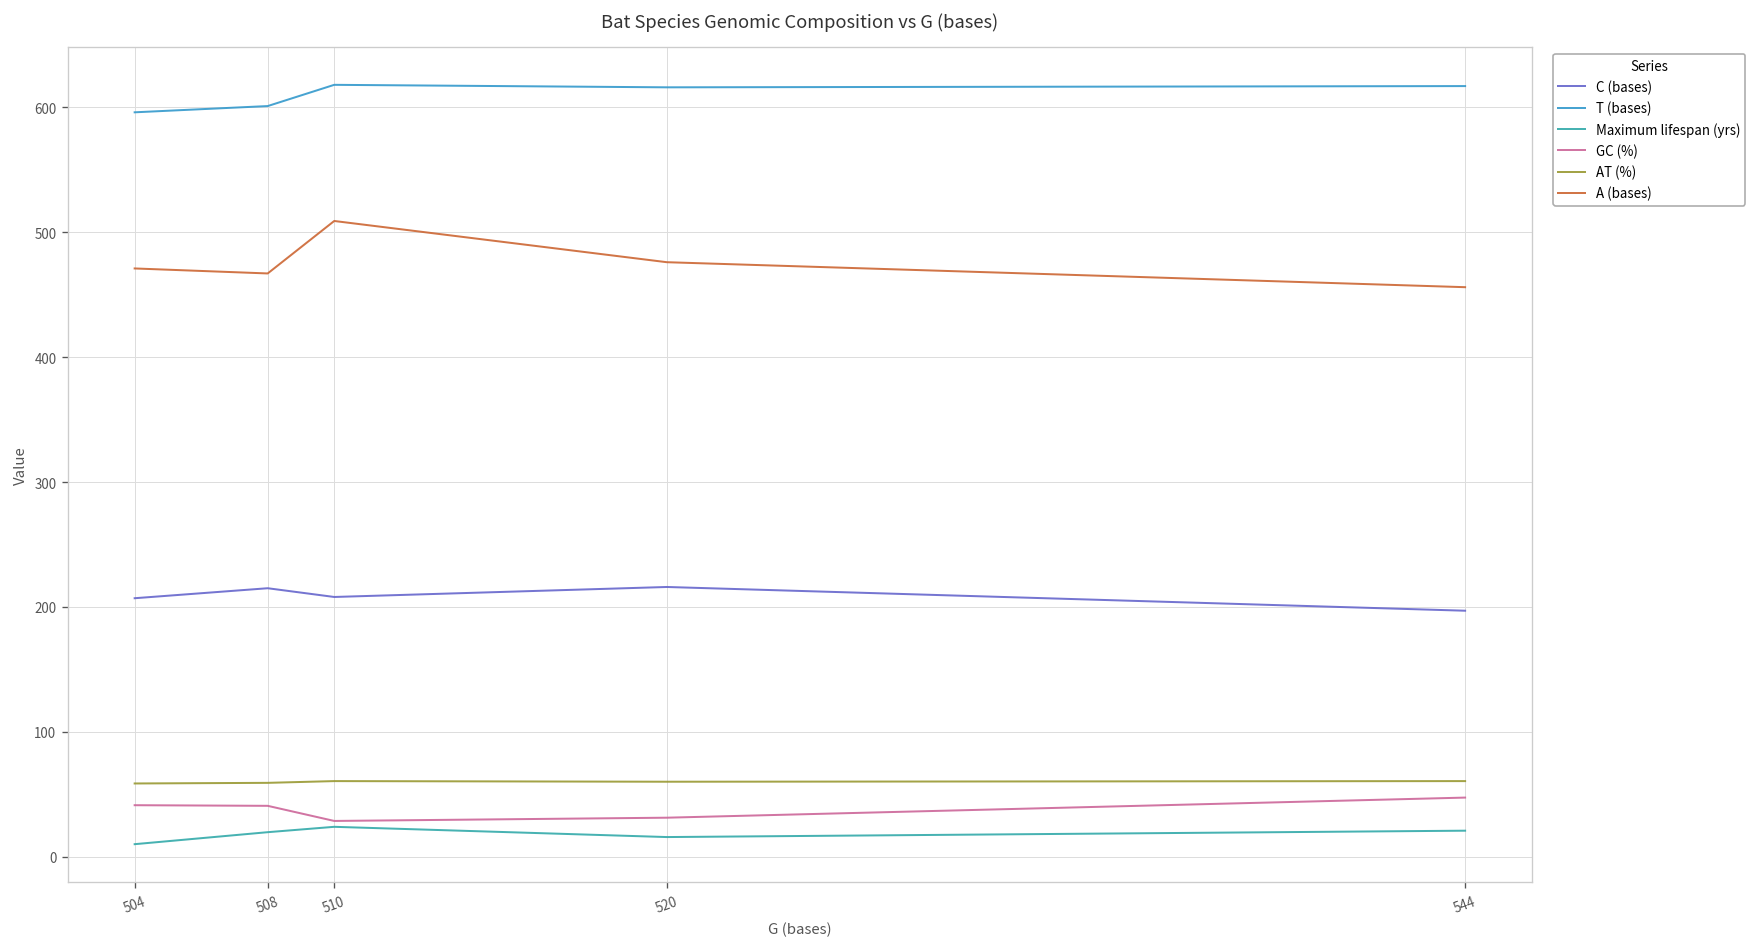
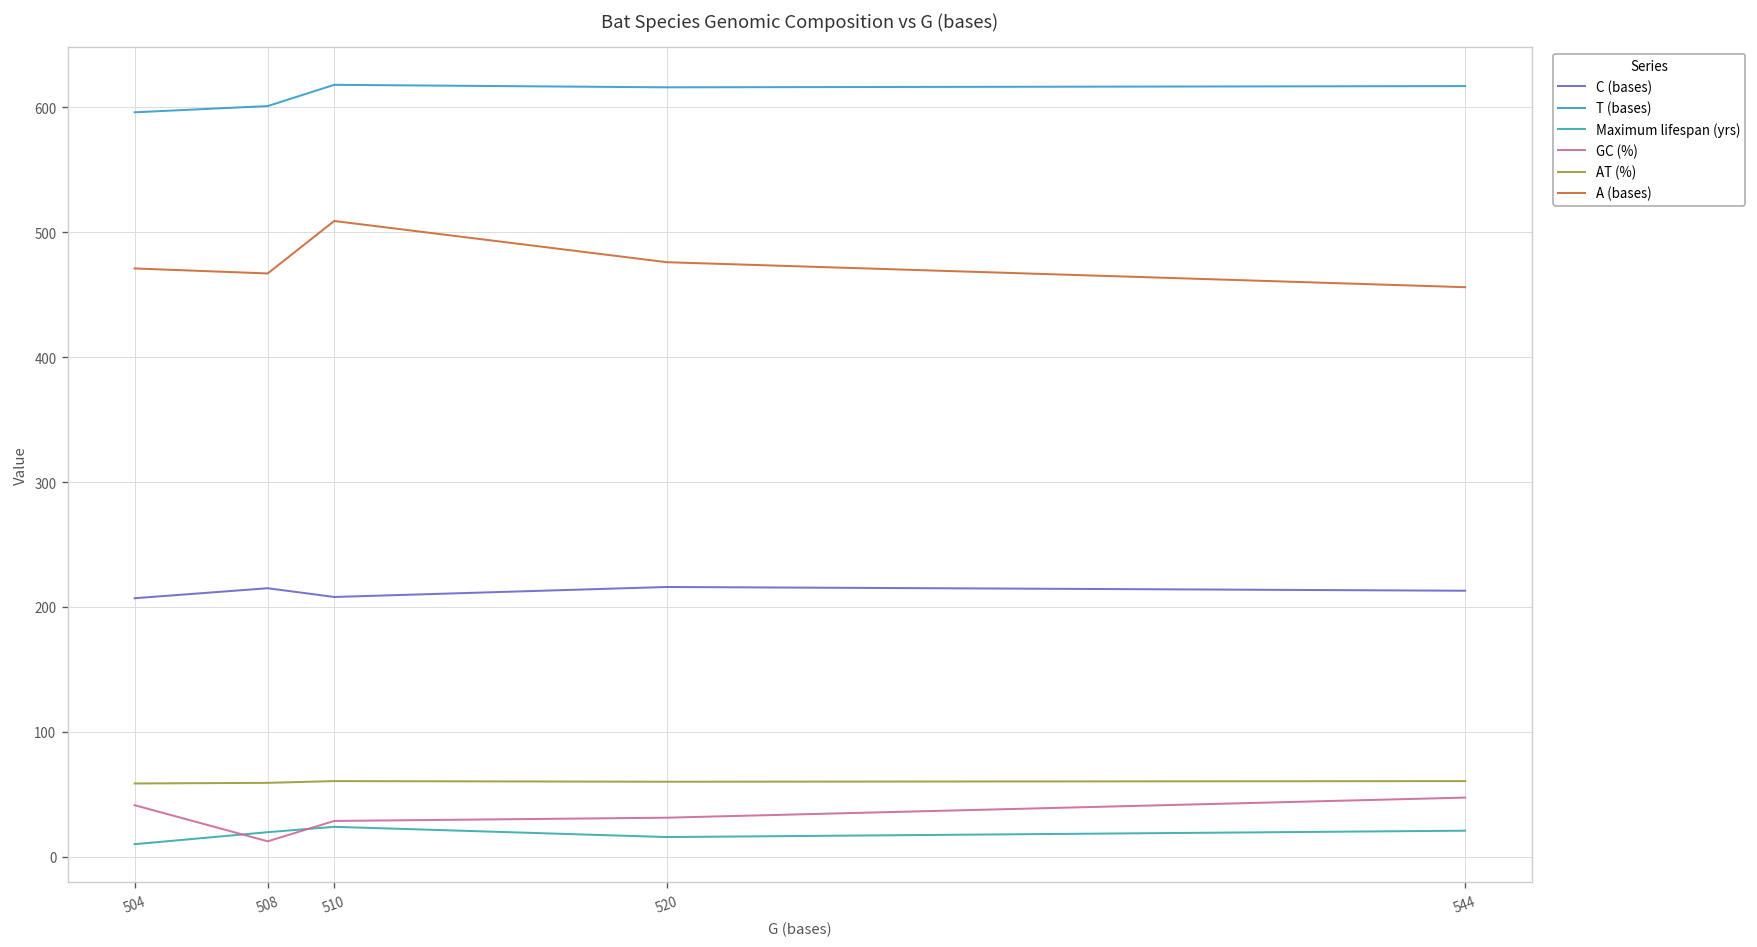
  {
    "C (bases)": {
      "504": 207,
      "508": 215,
      "510": 208,
      "520": 216,
-     "544": 197
+     "544": 213
    },
    "GC (%)": {
      "504": 41,
-     "508": 41,
+     "508": 12,
      "510": 29,
      "520": 31,
      "544": 47
    },
    "AT (%)": {
      "504": 59,
      "508": 59,
      "510": 61,
      "520": 60,
      "544": 61
    },
    "A (bases)": {
      "504": 471,
      "508": 467,
      "510": 509,
      "520": 476,
      "544": 456
    }
  }
